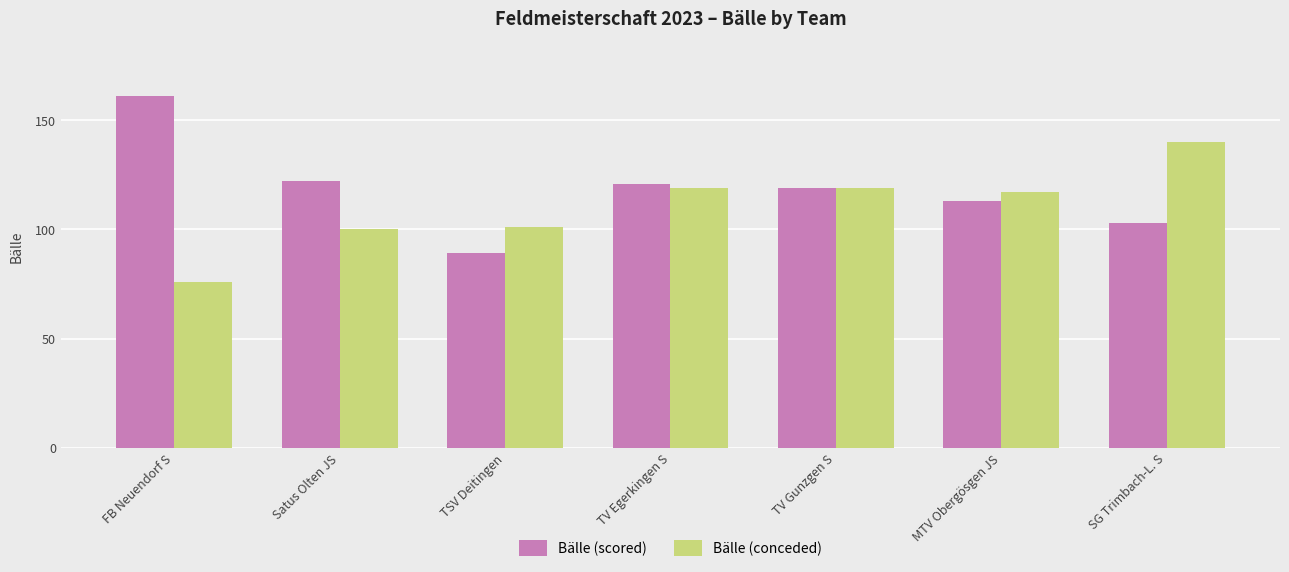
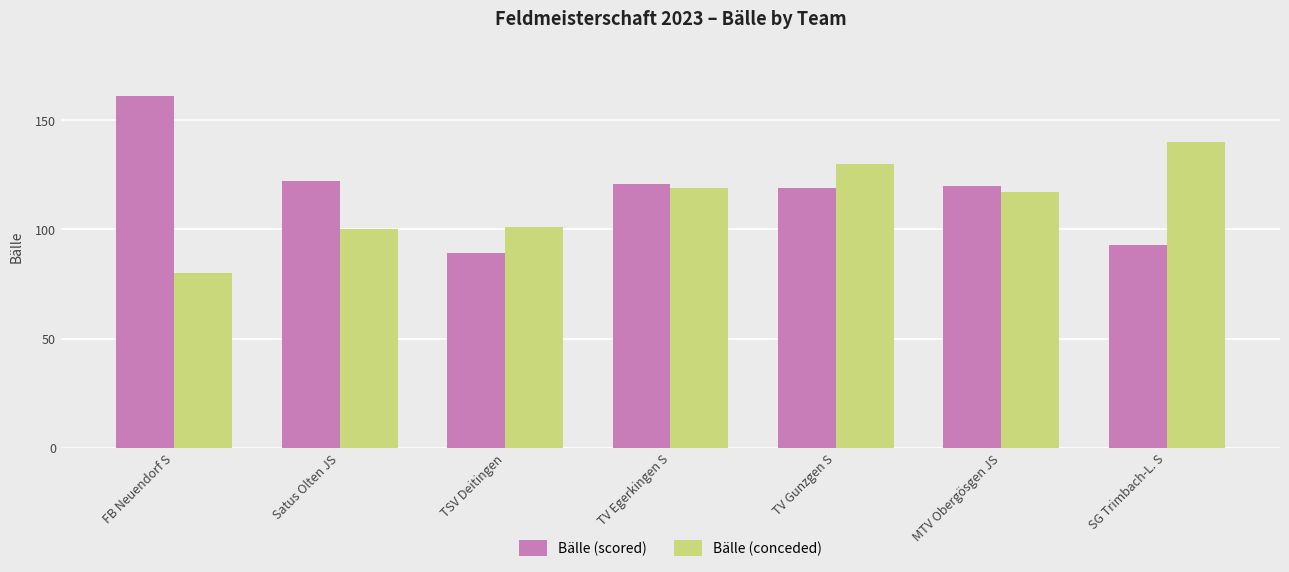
  {
    "Bälle (scored)": {
      "FB Neuendorf S": 161,
      "Satus Olten JS": 122,
      "TSV Deitingen": 89,
      "TV Egerkingen S": 121,
      "TV Gunzgen S": 119,
-     "MTV Obergösgen JS": 113,
-     "SG Trimbach-L. S": 103
+     "MTV Obergösgen JS": 120,
+     "SG Trimbach-L. S": 93
    },
    "Bälle (conceded)": {
-     "FB Neuendorf S": 76,
+     "FB Neuendorf S": 80,
      "Satus Olten JS": 100,
      "TSV Deitingen": 101,
      "TV Egerkingen S": 119,
-     "TV Gunzgen S": 119,
+     "TV Gunzgen S": 130,
      "MTV Obergösgen JS": 117,
      "SG Trimbach-L. S": 140
    }
  }
